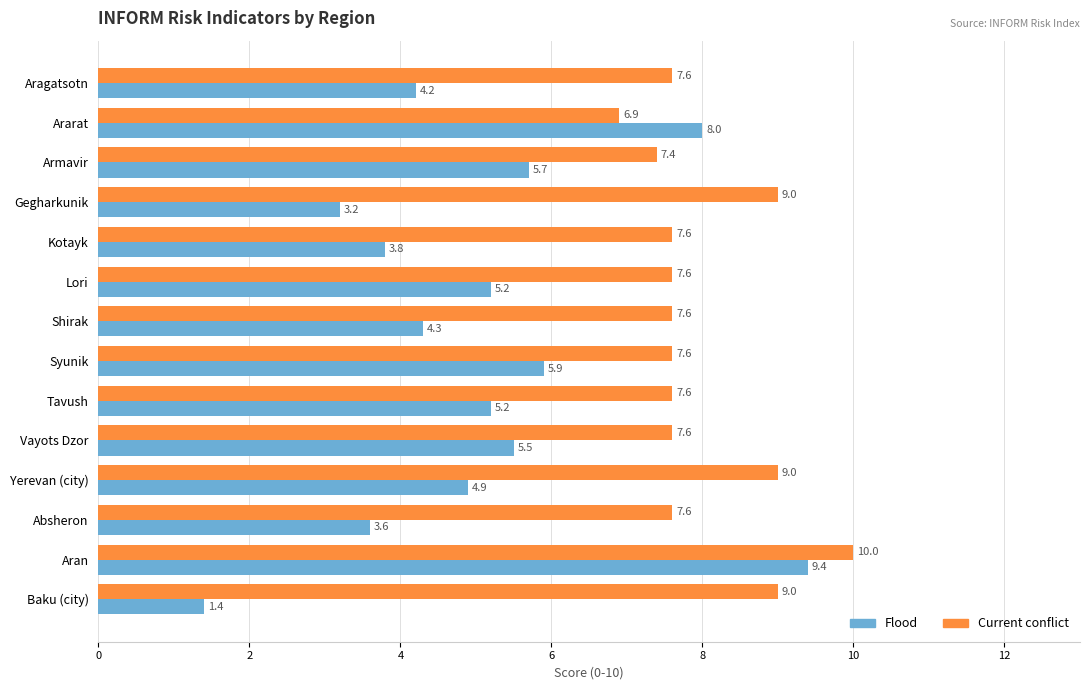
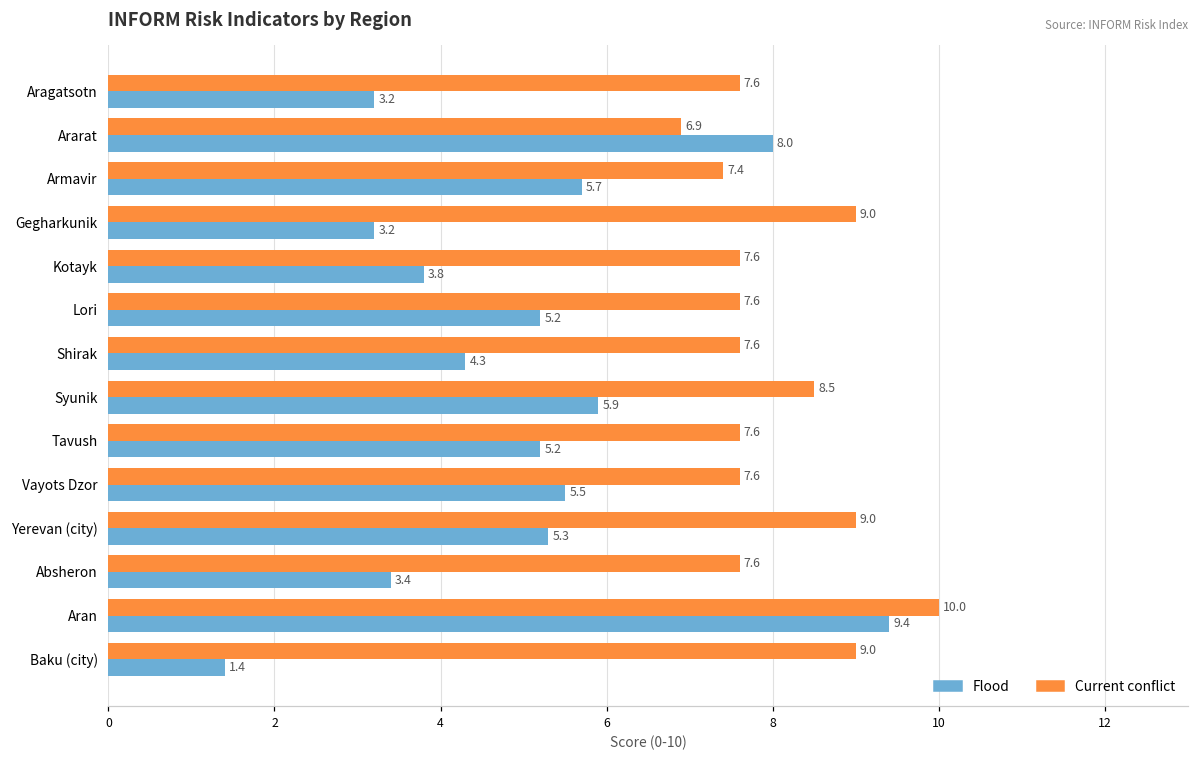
  {
    "Flood": {
-     "Aragatsotn": 4.2,
+     "Aragatsotn": 3.2,
      "Ararat": 8.0,
      "Armavir": 5.7,
      "Gegharkunik": 3.2,
      "Kotayk": 3.8,
      "Lori": 5.2,
      "Shirak": 4.3,
      "Syunik": 5.9,
      "Tavush": 5.2,
      "Vayots Dzor": 5.5,
-     "Yerevan (city)": 4.9,
-     "Absheron": 3.6,
+     "Yerevan (city)": 5.3,
+     "Absheron": 3.4,
      "Aran": 9.4,
      "Baku (city)": 1.4
    },
    "Current conflict": {
      "Aragatsotn": 7.6,
      "Ararat": 6.9,
      "Armavir": 7.4,
      "Gegharkunik": 9.0,
      "Kotayk": 7.6,
      "Lori": 7.6,
      "Shirak": 7.6,
-     "Syunik": 7.6,
+     "Syunik": 8.5,
      "Tavush": 7.6,
      "Vayots Dzor": 7.6,
      "Yerevan (city)": 9.0,
      "Absheron": 7.6,
      "Aran": 10.0,
      "Baku (city)": 9.0
    }
  }
